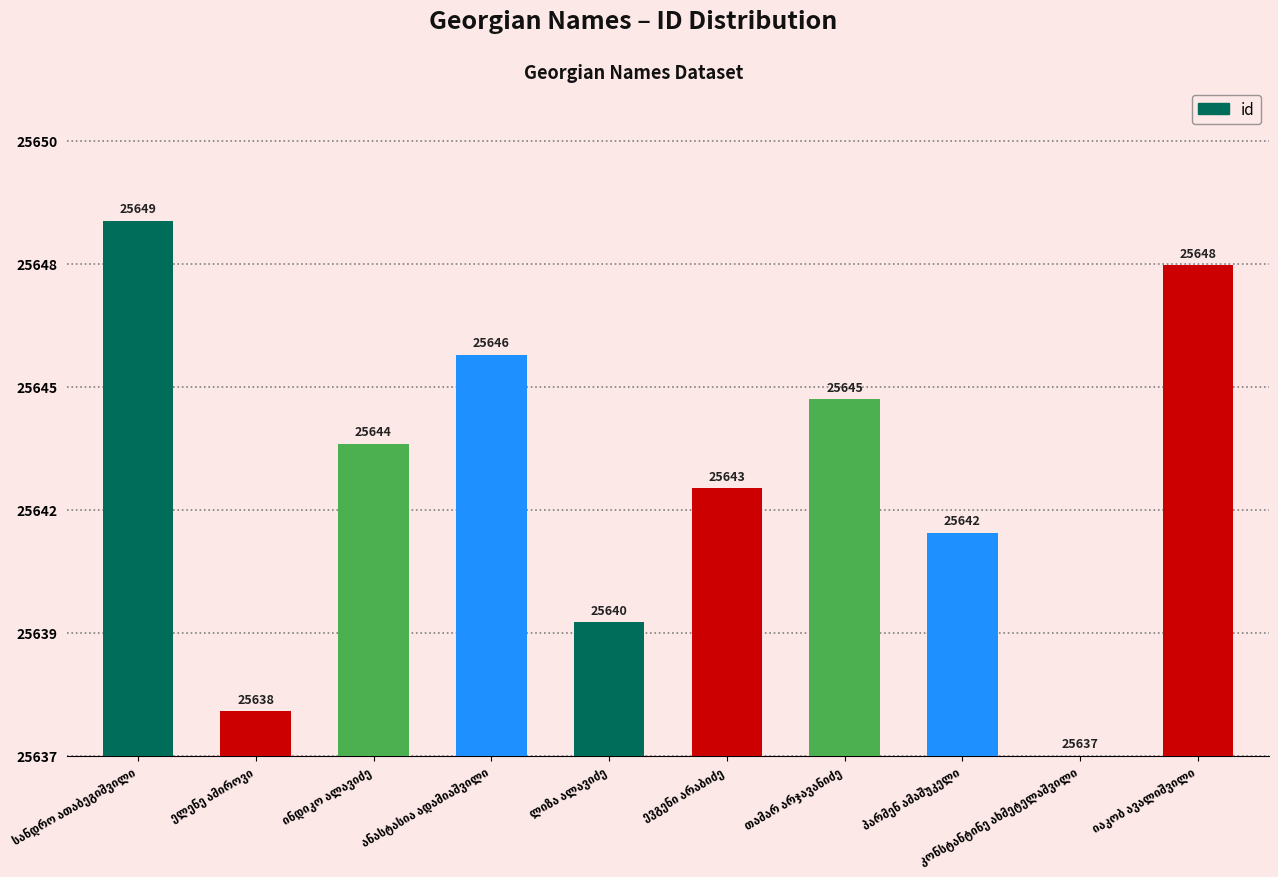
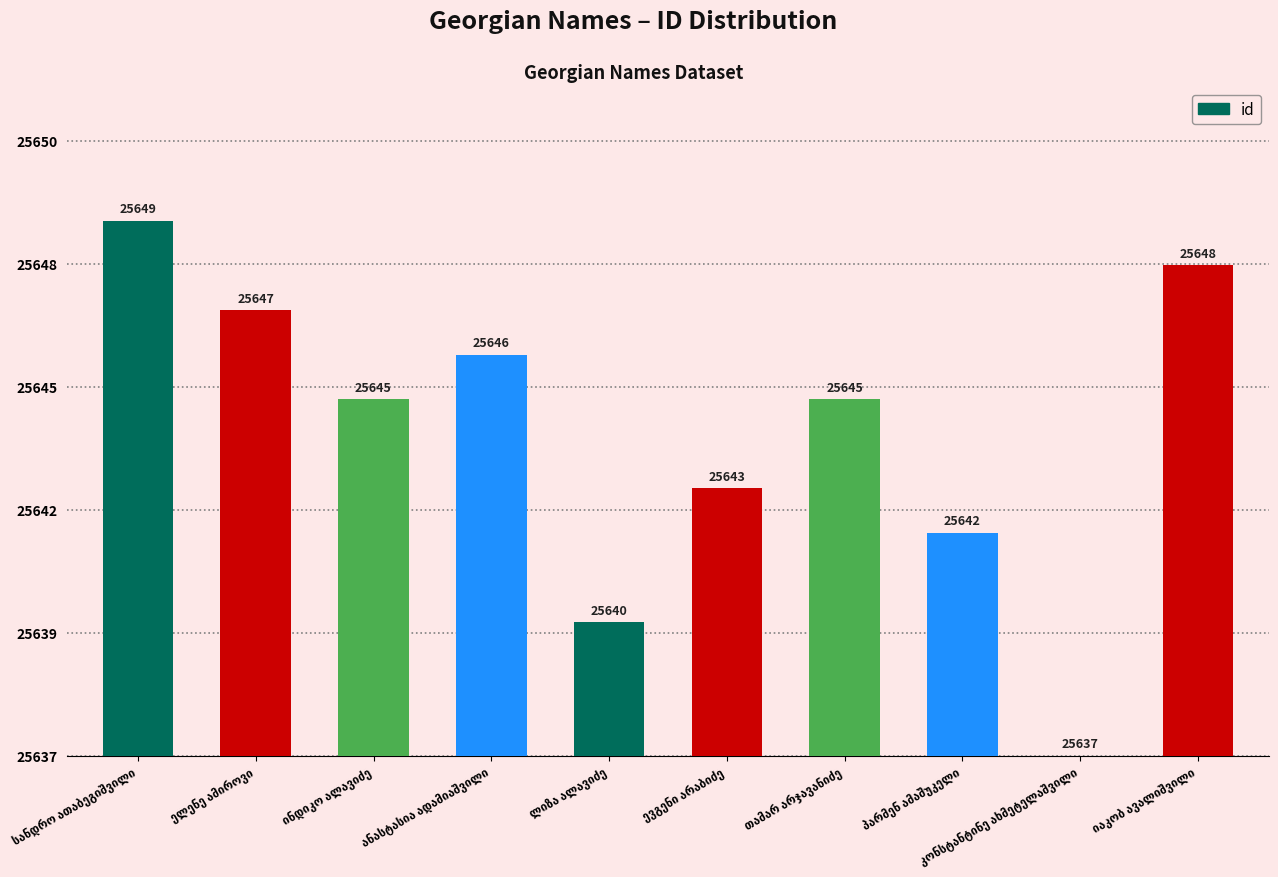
  {
-   "ელენე ამიროვი": 25638,
-   "ინდიკო ალავიძე": 25644
+   "ელენე ამიროვი": 25647,
+   "ინდიკო ალავიძე": 25645
  }
